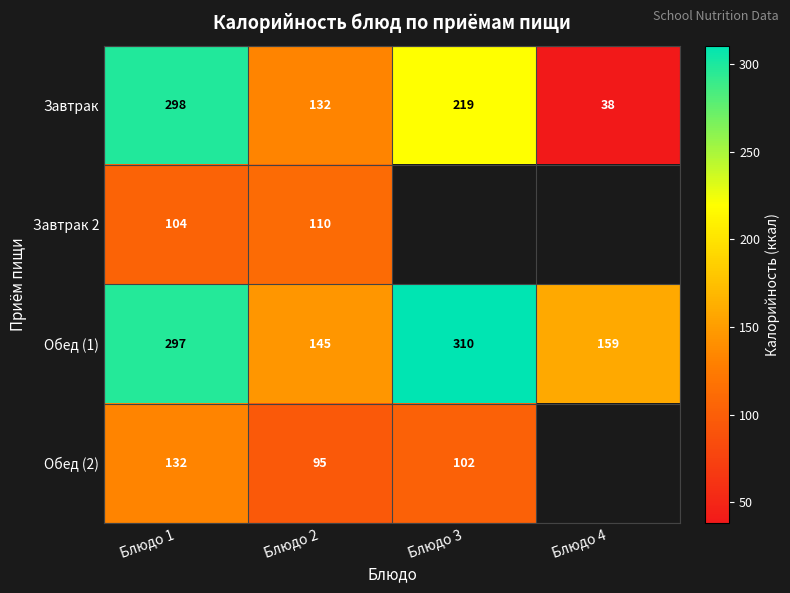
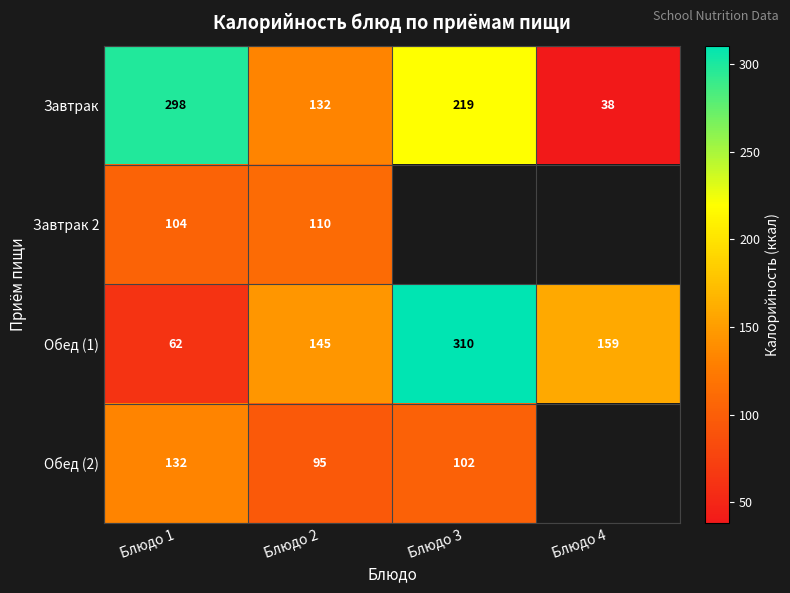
  {
    "Завтрак": {
      "Блюдо 1": 298,
      "Блюдо 2": 132,
      "Блюдо 3": 219,
      "Блюдо 4": 38
    },
    "Завтрак 2": {
      "Блюдо 1": 104,
      "Блюдо 2": 110
    },
    "Обед (1)": {
-     "Блюдо 1": 297,
+     "Блюдо 1": 62,
      "Блюдо 2": 145,
      "Блюдо 3": 310,
      "Блюдо 4": 159
    },
    "Обед (2)": {
      "Блюдо 1": 132,
      "Блюдо 2": 95,
      "Блюдо 3": 102
    }
  }
